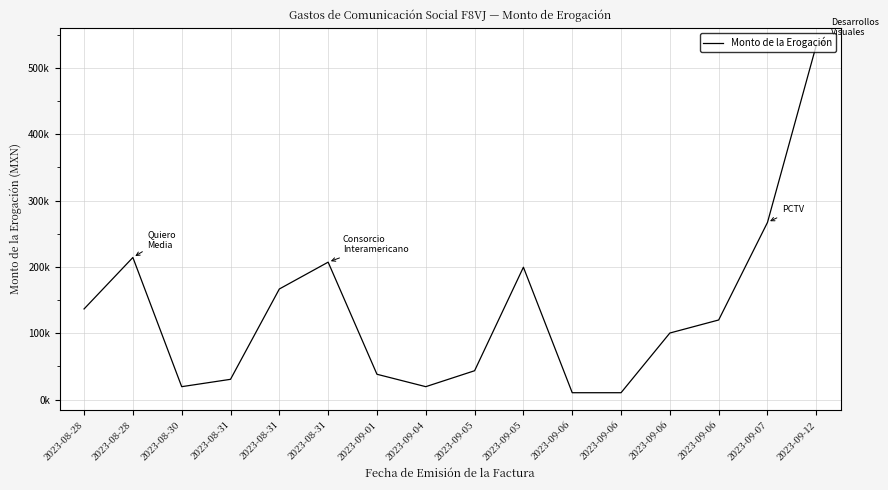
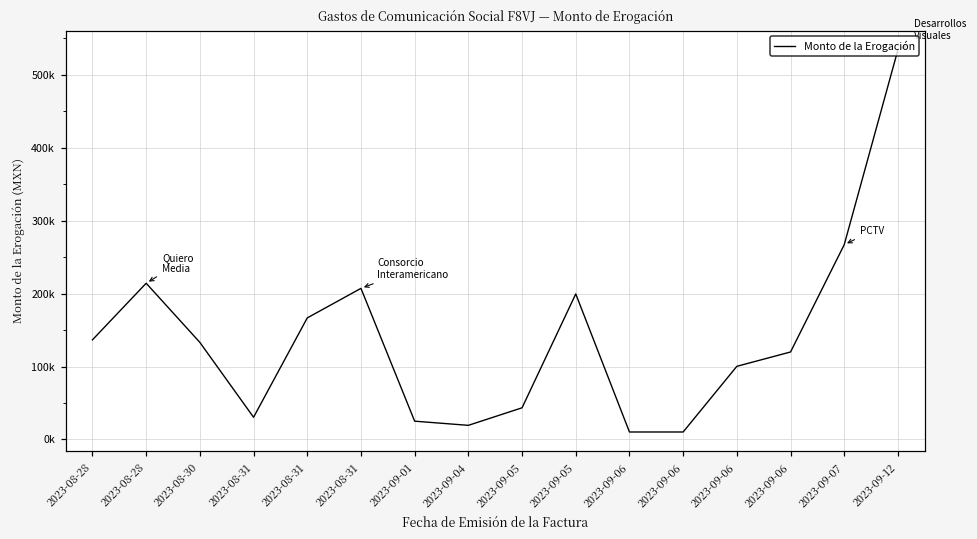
  {
-   "2023-08-30": 20000,
-   "2023-09-01": 40000,
+   "2023-08-30": 130000,
+   "2023-09-01": 30000,
    "2023-09-04": 20000,
    "2023-09-07": 270000
  }
